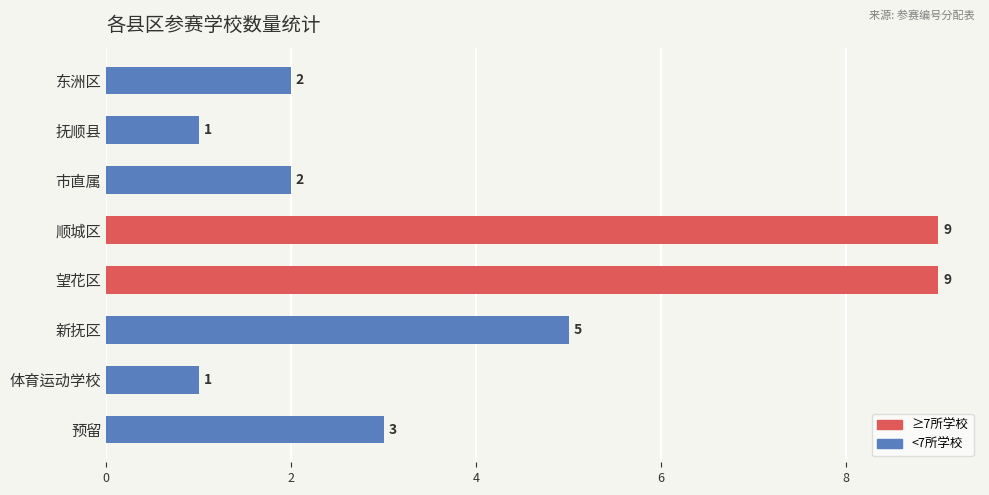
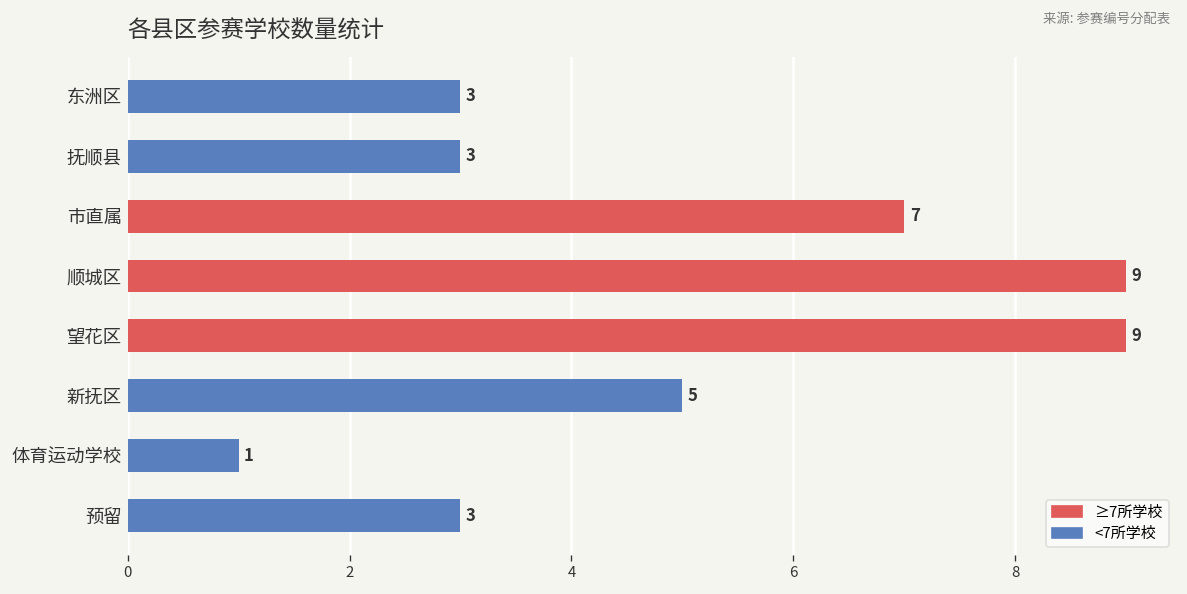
  {
-   "东洲区": 2,
-   "抚顺县": 1,
-   "市直属": 2,
+   "东洲区": 3,
+   "抚顺县": 3,
+   "市直属": 7,
    "顺城区": 9,
    "望花区": 9,
    "新抚区": 5,
    "体育运动学校": 1,
    "预留": 3
  }
